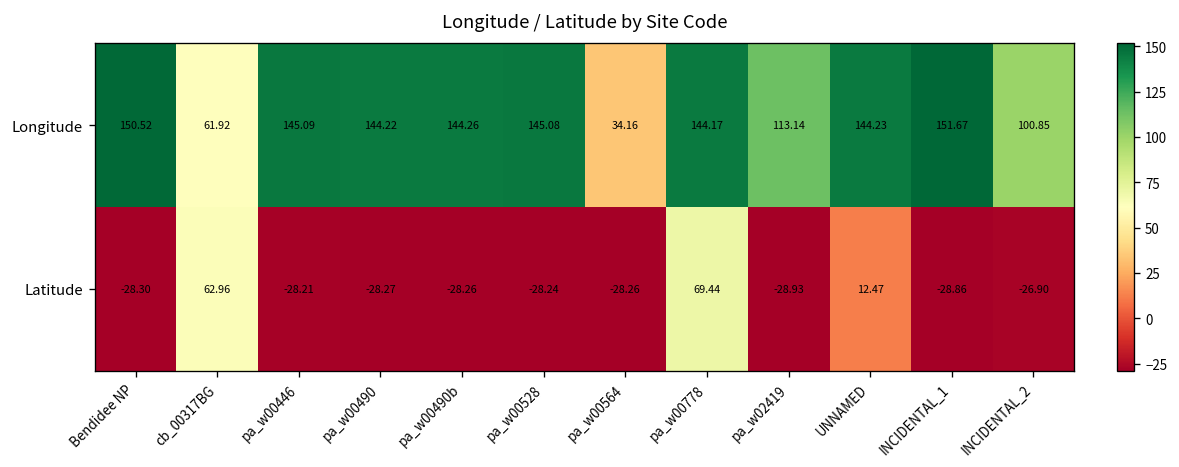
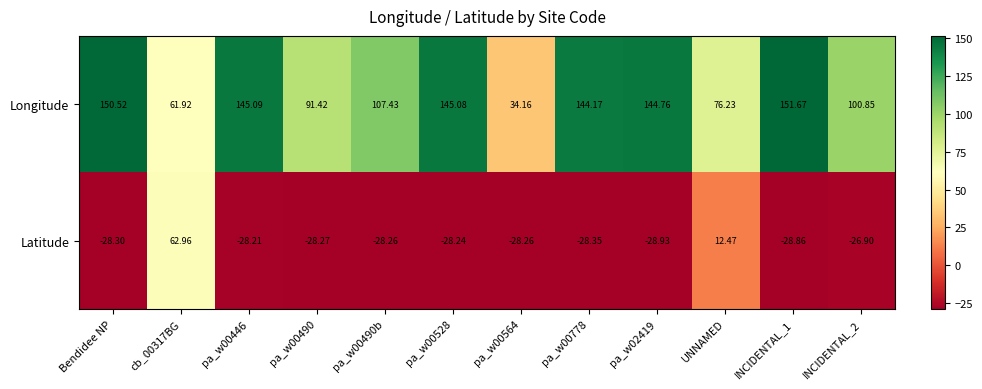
  {
    "Longitude": {
      "Bendidee NP": 150.52,
      "cb_00317BG": 61.92,
      "pa_w00446": 145.09,
-     "pa_w00490": 144.22,
-     "pa_w00490b": 144.26,
+     "pa_w00490": 91.42,
+     "pa_w00490b": 107.43,
      "pa_w00528": 145.08,
      "pa_w00564": 34.16,
      "pa_w00778": 144.17,
-     "pa_w02419": 113.14,
-     "UNNAMED": 144.23,
+     "pa_w02419": 144.76,
+     "UNNAMED": 76.23,
      "INCIDENTAL_1": 151.67,
      "INCIDENTAL_2": 100.85
    },
    "Latitude": {
      "Bendidee NP": -28.30,
      "cb_00317BG": 62.96,
      "pa_w00446": -28.21,
      "pa_w00490": -28.27,
      "pa_w00490b": -28.26,
      "pa_w00528": -28.24,
      "pa_w00564": -28.26,
-     "pa_w00778": 69.44,
+     "pa_w00778": -28.35,
      "pa_w02419": -28.93,
      "UNNAMED": 12.47,
      "INCIDENTAL_1": -28.86,
      "INCIDENTAL_2": -26.90
    }
  }
